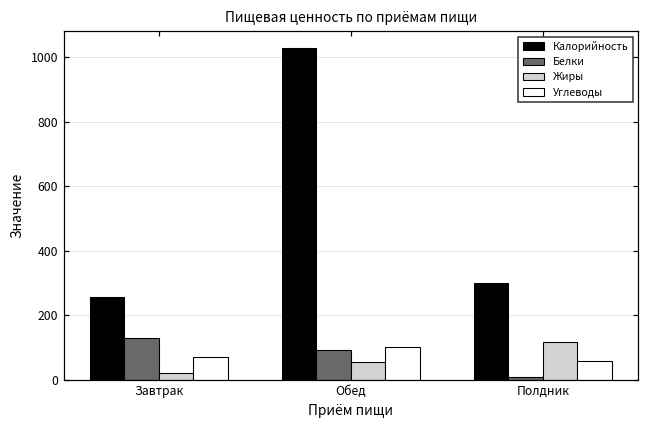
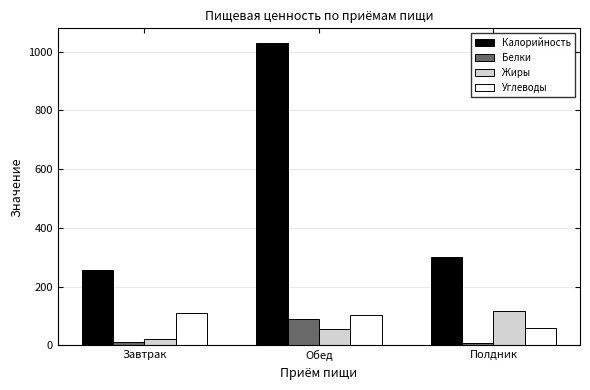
  {
    "Калорийность": {
      "Завтрак": 260,
      "Обед": 1030,
      "Полдник": 300
    },
    "Белки": {
-     "Завтрак": 130,
+     "Завтрак": 10,
      "Обед": 90
    },
    "Жиры": {
      "Завтрак": 20,
      "Обед": 60,
      "Полдник": 120
    },
    "Углеводы": {
-     "Завтрак": 70,
+     "Завтрак": 110,
      "Обед": 100,
      "Полдник": 60
    }
  }
